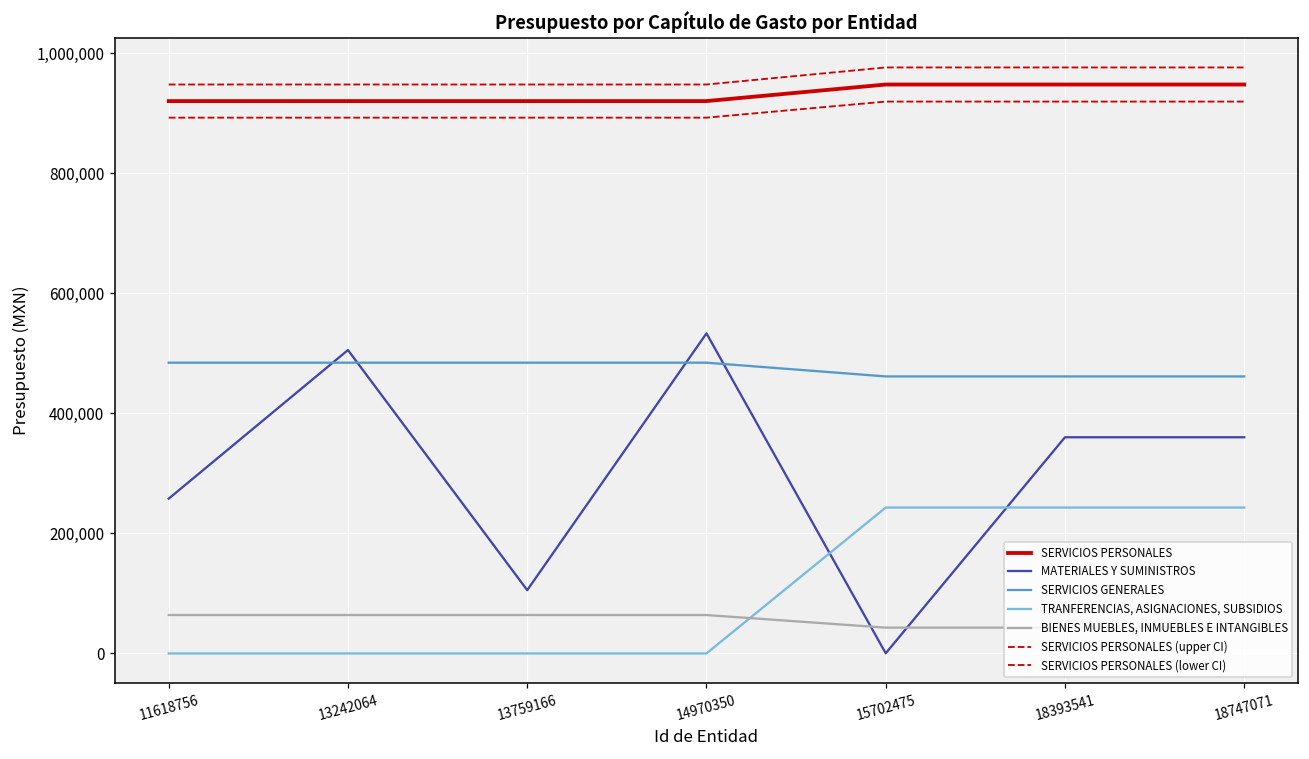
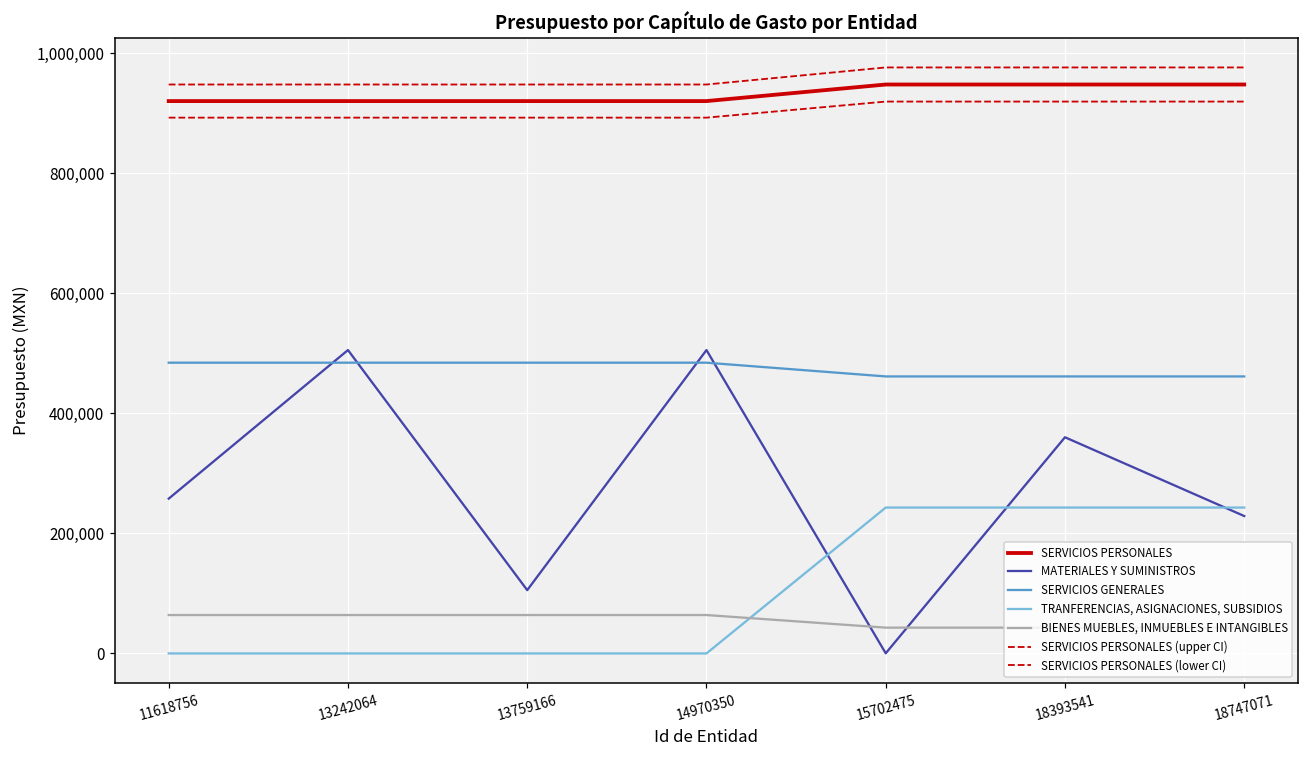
  {
    "MATERIALES Y SUMINISTROS": {
      "11618756": "260,000",
      "13242064": "510,000",
      "13759166": "110,000",
-     "14970350": "530,000",
+     "14970350": "510,000",
      "15702475": "0",
      "18393541": "360,000",
-     "18747071": "360,000"
+     "18747071": "230,000"
    },
    "BIENES MUEBLES, INMUEBLES E INTANGIBLES": {
      "11618756": "60,000",
      "13242064": "60,000",
      "13759166": "60,000",
      "14970350": "60,000",
      "15702475": "40,000"
    }
  }
